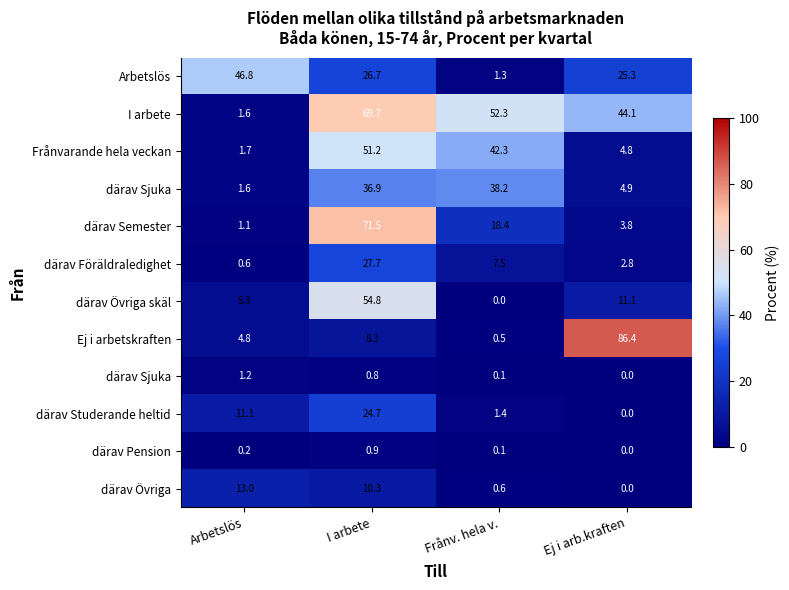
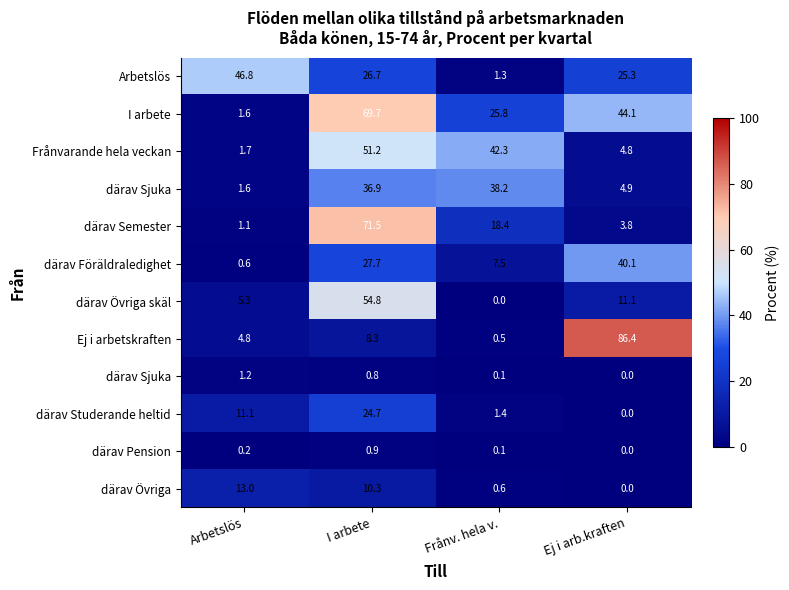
  {
    "Arbetslös": {
      "Arbetslös": 46.8,
      "I arbete": 26.7,
      "Frånv. hela v.": 1.3,
      "Ej i arb.kraften": 25.3
    },
    "I arbete": {
      "Arbetslös": 1.6,
      "I arbete": 69.7,
-     "Frånv. hela v.": 52.3,
+     "Frånv. hela v.": 25.8,
      "Ej i arb.kraften": 44.1
    },
    "Frånvarande hela veckan": {
      "Arbetslös": 1.7,
      "I arbete": 51.2,
      "Frånv. hela v.": 42.3,
      "Ej i arb.kraften": 4.8
    },
    "därav Semester": {
      "Arbetslös": 1.1,
      "I arbete": 71.5,
      "Frånv. hela v.": 18.4,
      "Ej i arb.kraften": 3.8
    },
    "därav Föräldraledighet": {
      "Arbetslös": 0.6,
      "I arbete": 27.7,
      "Frånv. hela v.": 7.5,
-     "Ej i arb.kraften": 2.8
+     "Ej i arb.kraften": 40.1
    },
    "därav Övriga skäl": {
      "Arbetslös": 5.3,
      "I arbete": 54.8,
      "Frånv. hela v.": 0.0,
      "Ej i arb.kraften": 11.1
    },
    "Ej i arbetskraften": {
      "Arbetslös": 4.8,
      "I arbete": 8.3,
      "Frånv. hela v.": 0.5,
      "Ej i arb.kraften": 86.4
    },
    "därav Studerande heltid": {
      "Arbetslös": 11.1,
      "I arbete": 24.7,
      "Frånv. hela v.": 1.4,
      "Ej i arb.kraften": 0.0
    },
    "därav Pension": {
      "Arbetslös": 0.2,
      "I arbete": 0.9,
      "Frånv. hela v.": 0.1,
      "Ej i arb.kraften": 0.0
    },
    "därav Övriga": {
      "Arbetslös": 13.0,
      "I arbete": 10.3,
      "Frånv. hela v.": 0.6,
      "Ej i arb.kraften": 0.0
    }
  }
